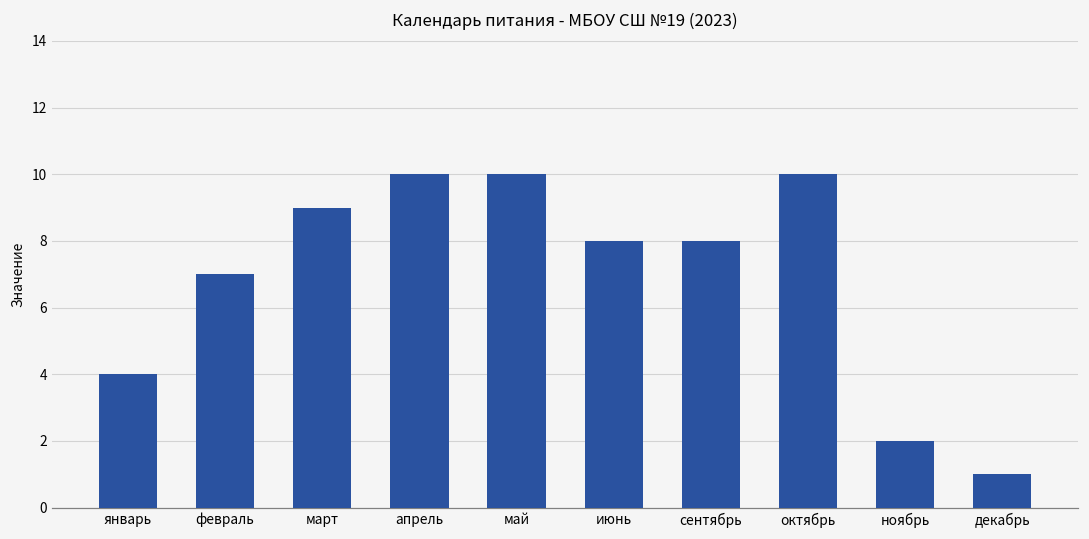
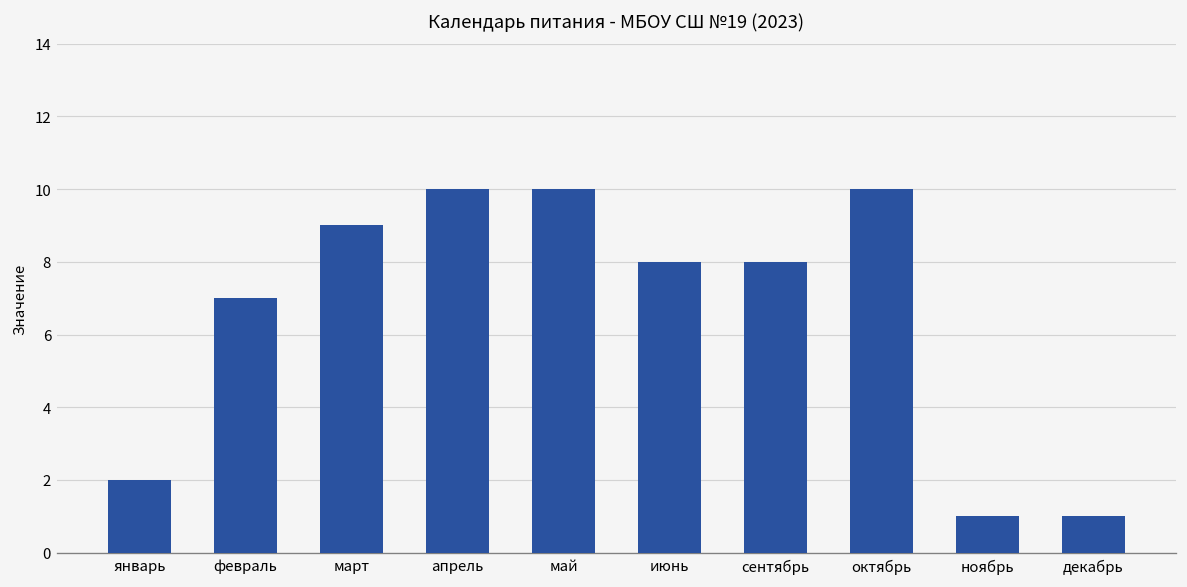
  {
-   "январь": 4,
+   "январь": 2,
    "февраль": 7,
    "март": 9,
    "апрель": 10,
    "май": 10,
    "июнь": 8,
    "сентябрь": 8,
    "октябрь": 10,
-   "ноябрь": 2,
+   "ноябрь": 1,
    "декабрь": 1
  }
